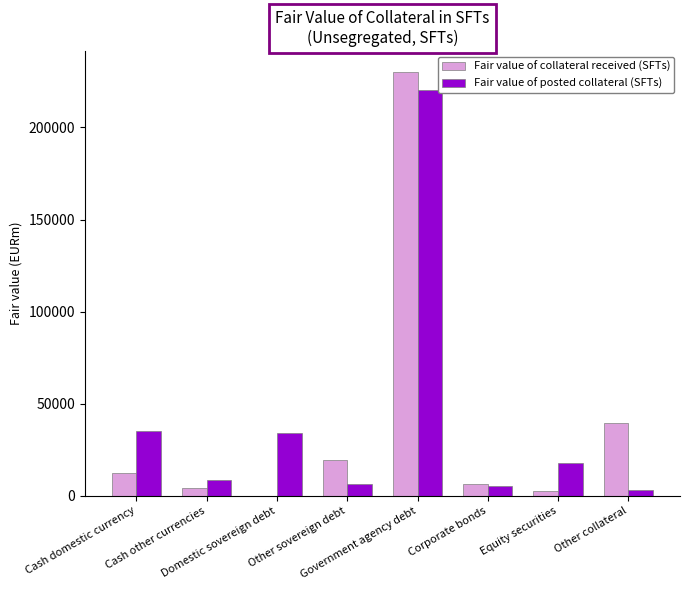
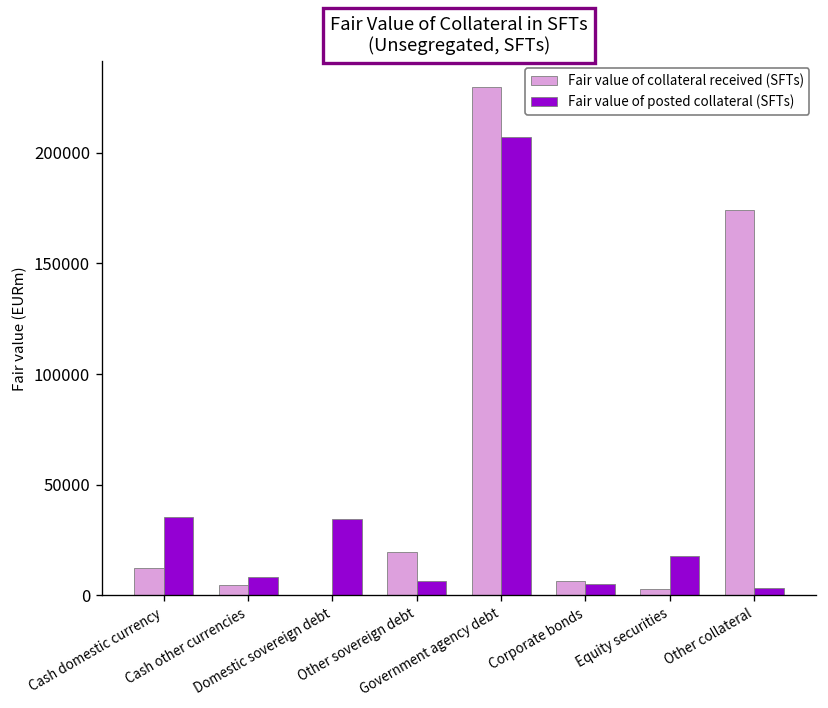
  {
    "Fair value of collateral received (SFTs)": {
      "Cash domestic currency": 12000,
      "Cash other currencies": 4000,
      "Other sovereign debt": 19000,
      "Government agency debt": 230000,
      "Corporate bonds": 6000,
      "Equity securities": 3000,
-     "Other collateral": 40000
+     "Other collateral": 174000
    },
    "Fair value of posted collateral (SFTs)": {
      "Cash domestic currency": 35000,
      "Cash other currencies": 8000,
      "Domestic sovereign debt": 34000,
      "Other sovereign debt": 6000,
-     "Government agency debt": 221000,
+     "Government agency debt": 207000,
      "Corporate bonds": 5000,
      "Equity securities": 18000,
      "Other collateral": 3000
    }
  }
